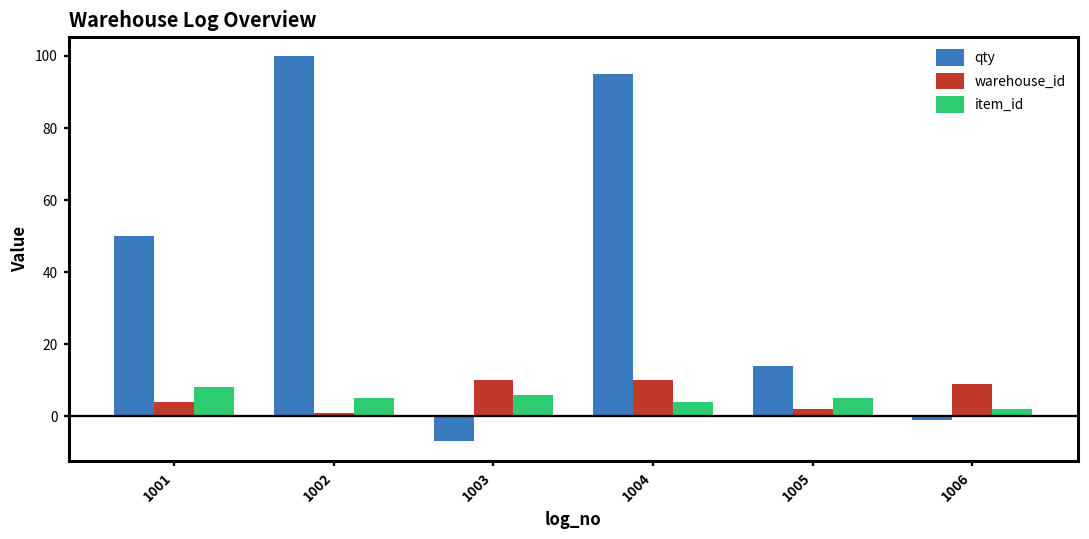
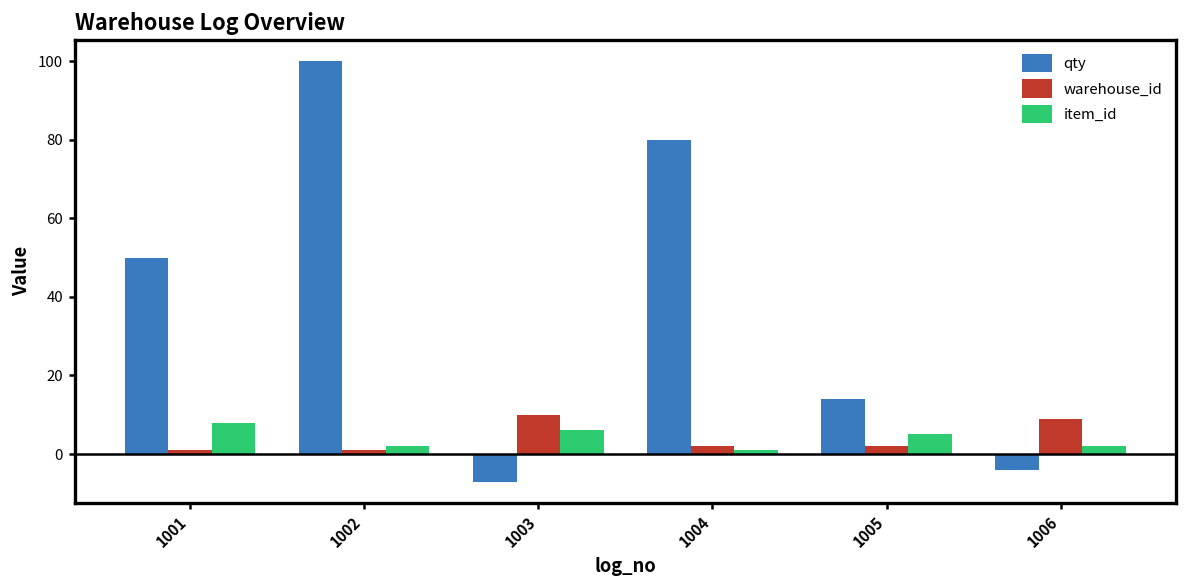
  {
    "qty": {
      "1001": 50,
      "1002": 100,
      "1003": -7,
-     "1004": 95,
+     "1004": 80,
      "1005": 14,
-     "1006": -1
+     "1006": -4
    },
    "warehouse_id": {
-     "1001": 4,
+     "1001": 1,
      "1002": 1,
      "1003": 10,
-     "1004": 10,
+     "1004": 2,
      "1005": 2,
      "1006": 9
    },
    "item_id": {
      "1001": 8,
-     "1002": 5,
+     "1002": 2,
      "1003": 6,
-     "1004": 4,
+     "1004": 1,
      "1005": 5,
      "1006": 2
    }
  }
